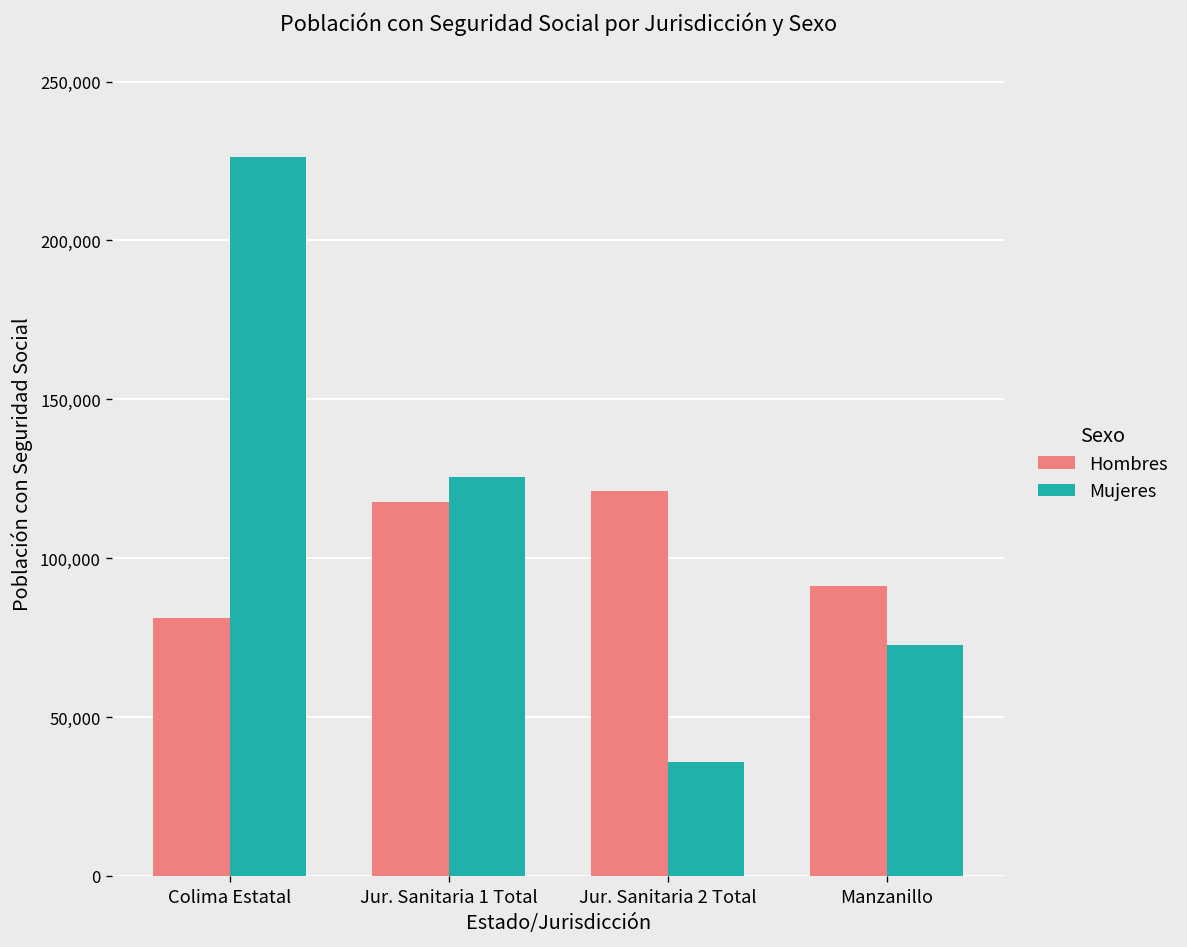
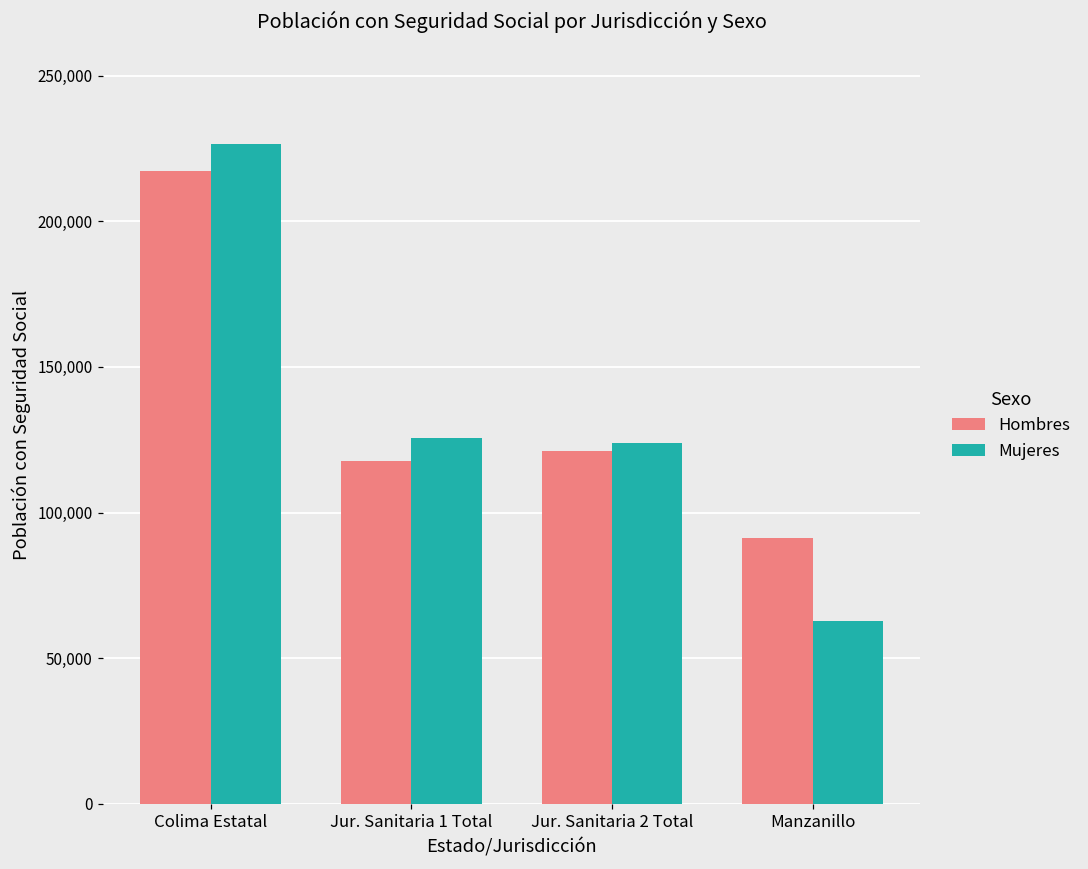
  {
    "Hombres": {
-     "Colima Estatal": "81,000",
+     "Colima Estatal": "217,000",
      "Jur. Sanitaria 1 Total": "118,000",
      "Jur. Sanitaria 2 Total": "121,000",
      "Manzanillo": "91,000"
    },
    "Mujeres": {
      "Colima Estatal": "226,000",
      "Jur. Sanitaria 1 Total": "126,000",
-     "Jur. Sanitaria 2 Total": "36,000",
-     "Manzanillo": "73,000"
+     "Jur. Sanitaria 2 Total": "124,000",
+     "Manzanillo": "63,000"
    }
  }
